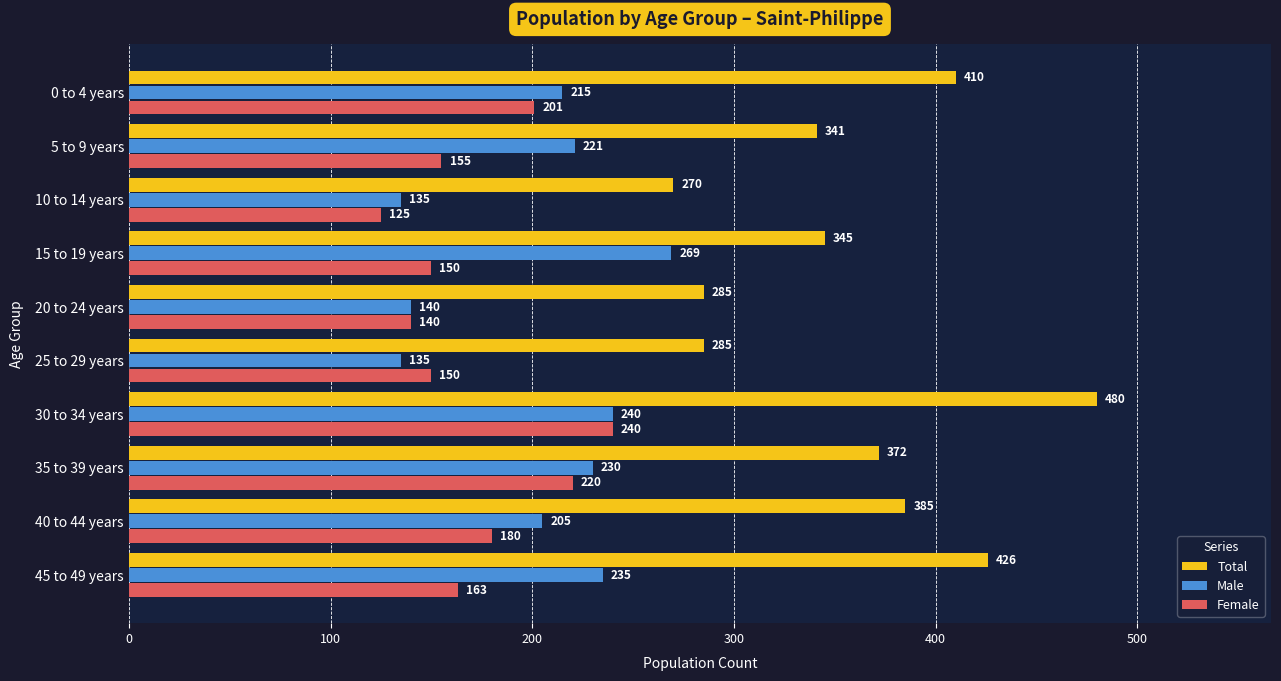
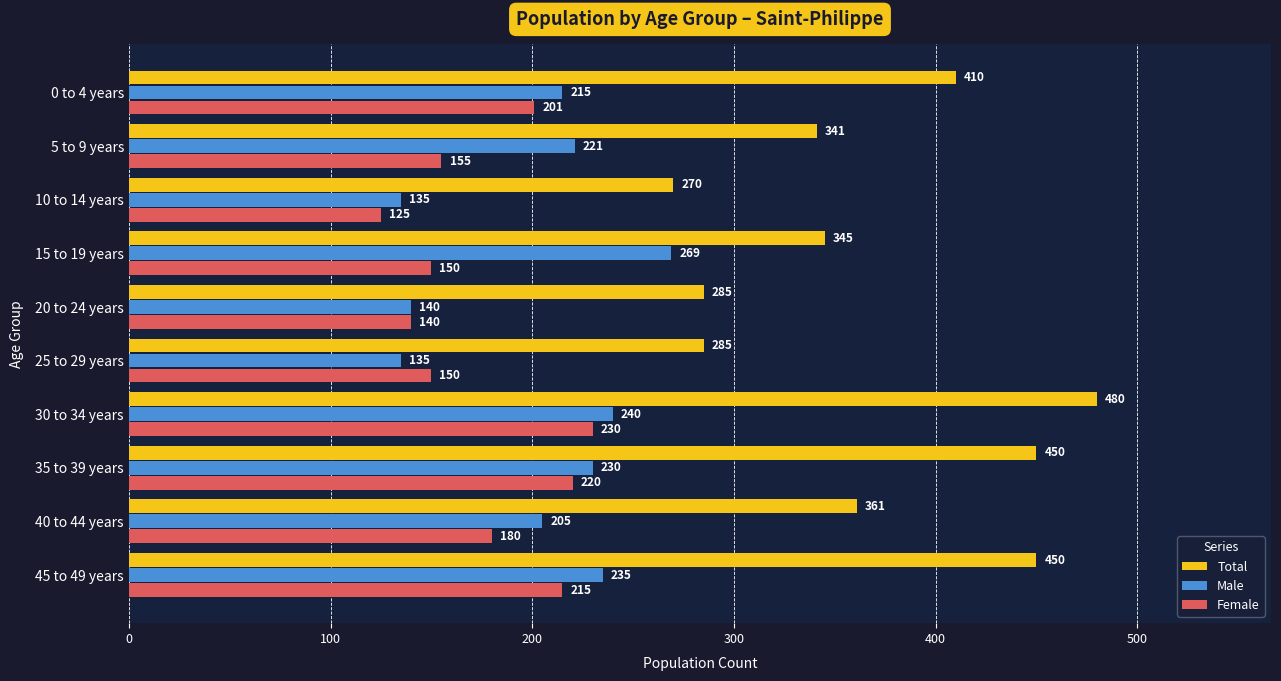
  {
    "Total": {
      "0 to 4 years": 410,
      "5 to 9 years": 341,
      "10 to 14 years": 270,
      "15 to 19 years": 345,
      "20 to 24 years": 285,
      "25 to 29 years": 285,
      "30 to 34 years": 480,
-     "35 to 39 years": 372,
-     "40 to 44 years": 385,
-     "45 to 49 years": 426
+     "35 to 39 years": 450,
+     "40 to 44 years": 361,
+     "45 to 49 years": 450
    },
    "Male": {
      "0 to 4 years": 215,
      "5 to 9 years": 221,
      "10 to 14 years": 135,
      "15 to 19 years": 269,
      "20 to 24 years": 140,
      "25 to 29 years": 135,
      "30 to 34 years": 240,
      "35 to 39 years": 230,
      "40 to 44 years": 205,
      "45 to 49 years": 235
    },
    "Female": {
      "0 to 4 years": 201,
      "5 to 9 years": 155,
      "10 to 14 years": 125,
      "15 to 19 years": 150,
      "20 to 24 years": 140,
      "25 to 29 years": 150,
-     "30 to 34 years": 240,
+     "30 to 34 years": 230,
      "35 to 39 years": 220,
      "40 to 44 years": 180,
-     "45 to 49 years": 163
+     "45 to 49 years": 215
    }
  }
